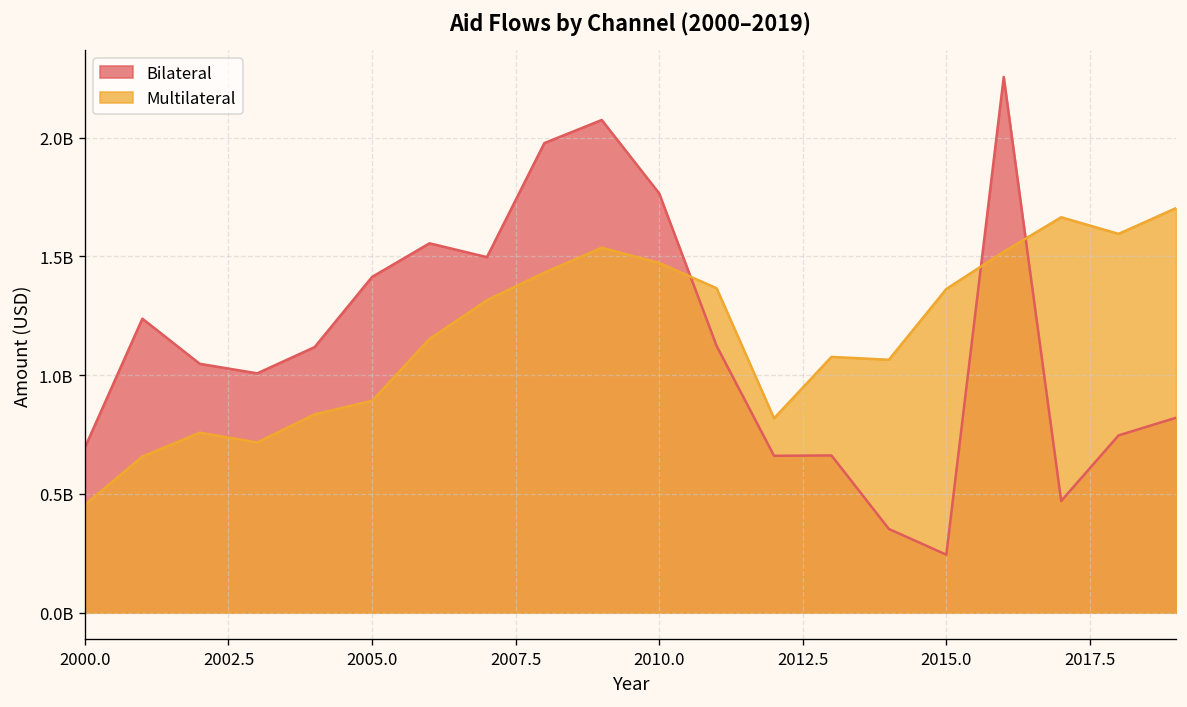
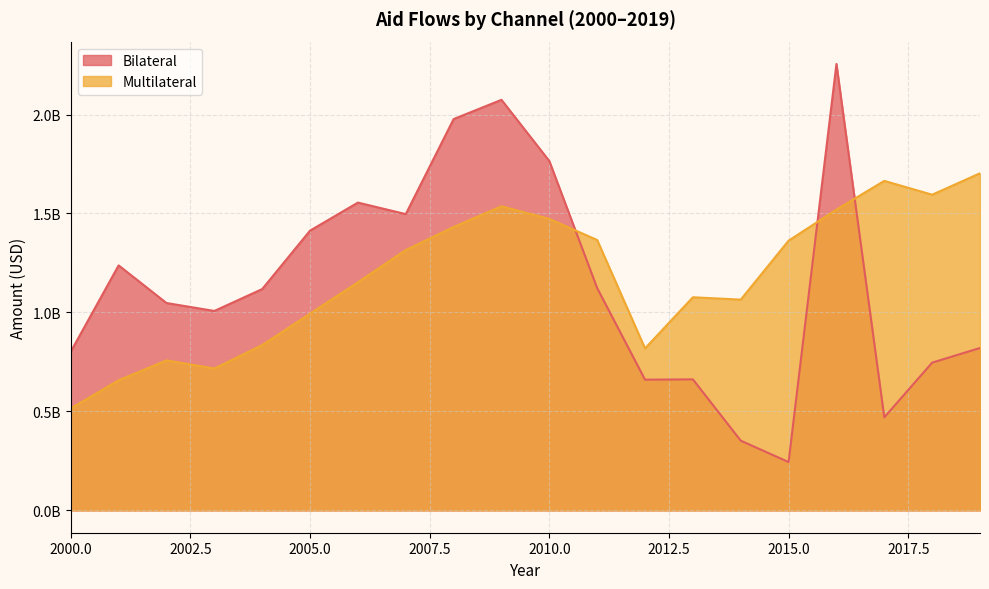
  {
    "Bilateral": {
-     "2000.0": 700000000,
+     "2000.0": 800000000,
      "2005.0": 1410000000,
      "2010.0": 1770000000,
      "2015.0": 240000000
    },
    "Multilateral": {
-     "2000.0": 450000000,
-     "2005.0": 890000000,
+     "2000.0": 520000000,
+     "2005.0": 990000000,
      "2010.0": 1470000000,
      "2015.0": 1360000000
    }
  }
